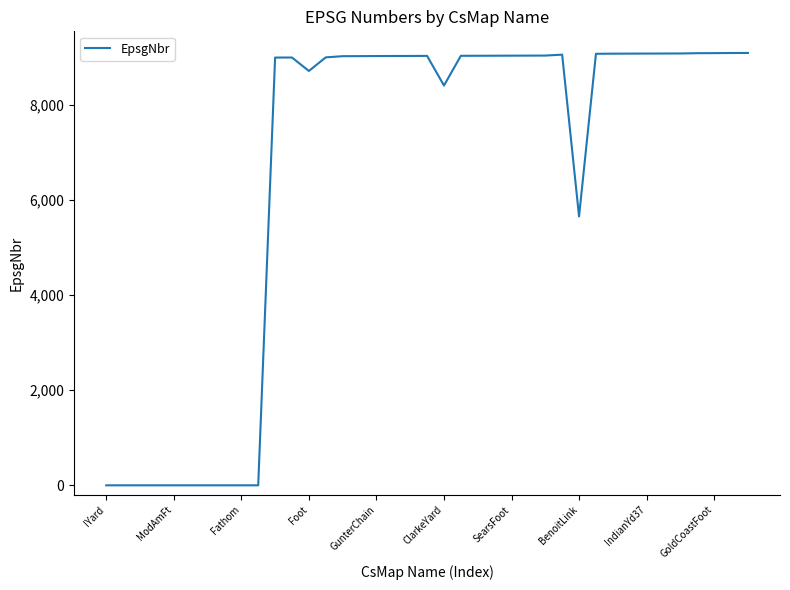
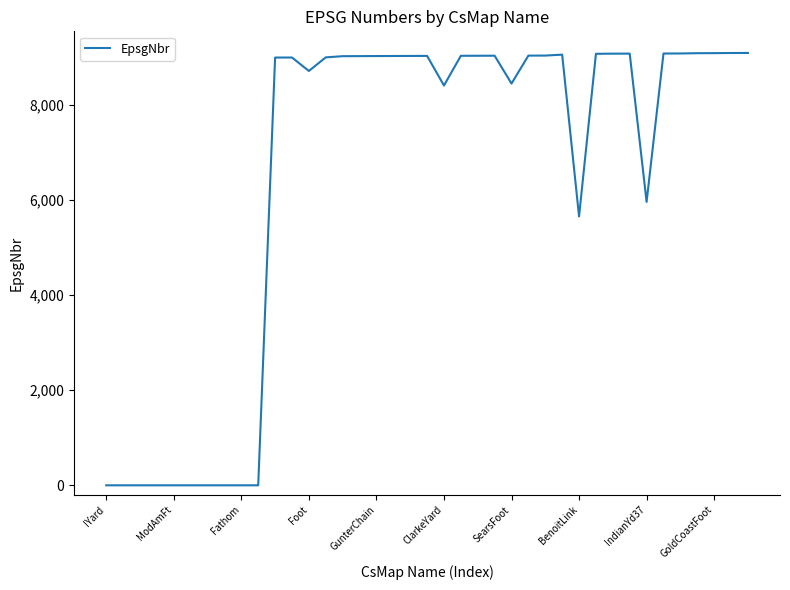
  {
    "IYard": "0",
    "ModAmFt": "0",
    "Fathom": "0",
    "Foot": "8,700",
    "GunterChain": "9,000",
    "ClarkeYard": "8,400",
-   "SearsFoot": "9,000",
+   "SearsFoot": "8,500",
    "BenoitLink": "5,700",
-   "IndianYd37": "9,100",
+   "IndianYd37": "6,000",
    "GoldCoastFoot": "9,100"
  }
